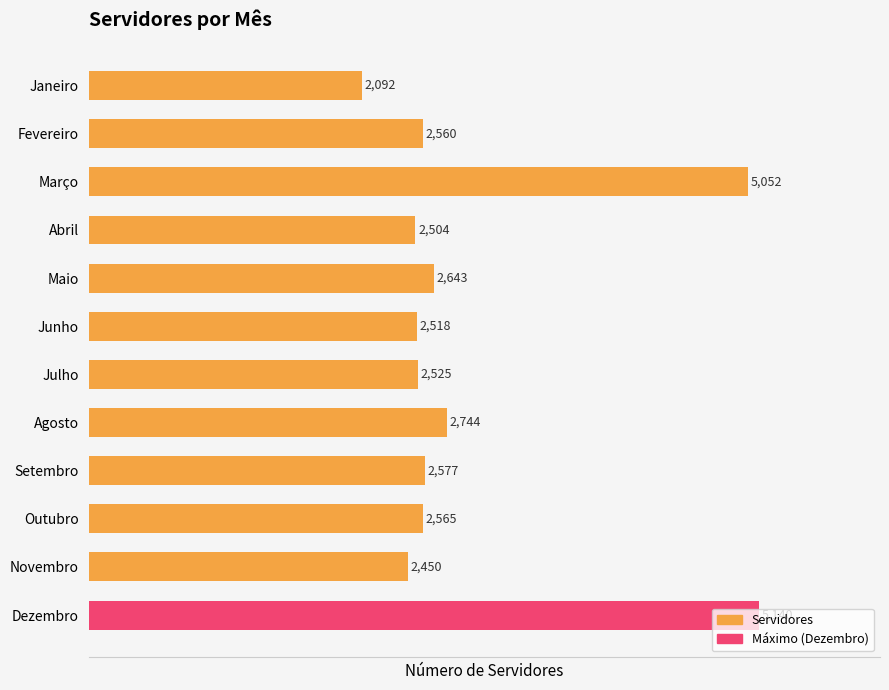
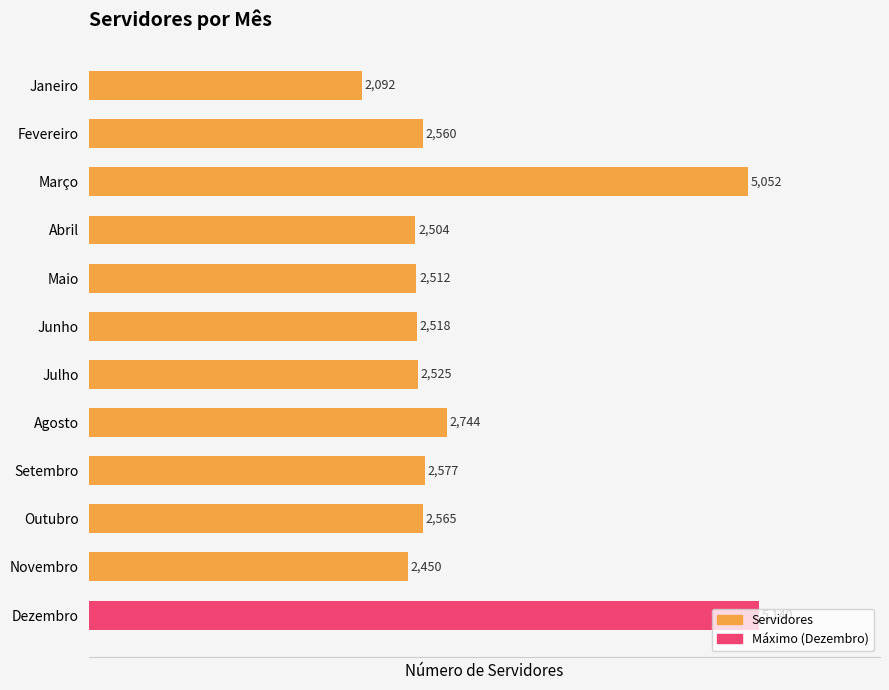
  {
    "Janeiro": "2,092",
    "Fevereiro": "2,560",
    "Março": "5,052",
    "Abril": "2,504",
-   "Maio": "2,643",
+   "Maio": "2,512",
    "Junho": "2,518",
    "Julho": "2,525",
    "Agosto": "2,744",
    "Setembro": "2,577",
    "Outubro": "2,565",
    "Novembro": "2,450"
  }
